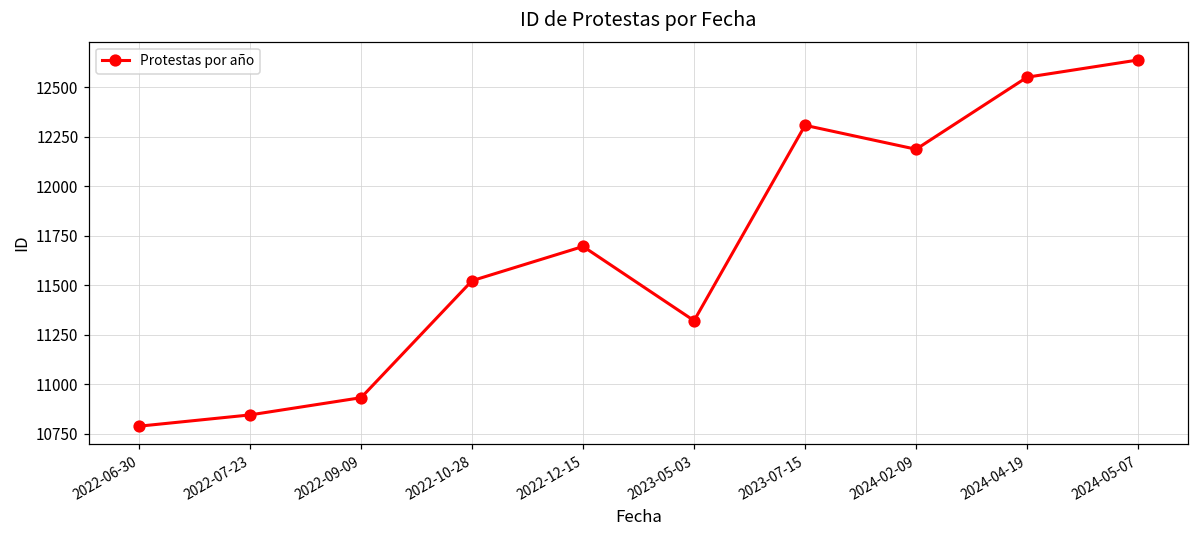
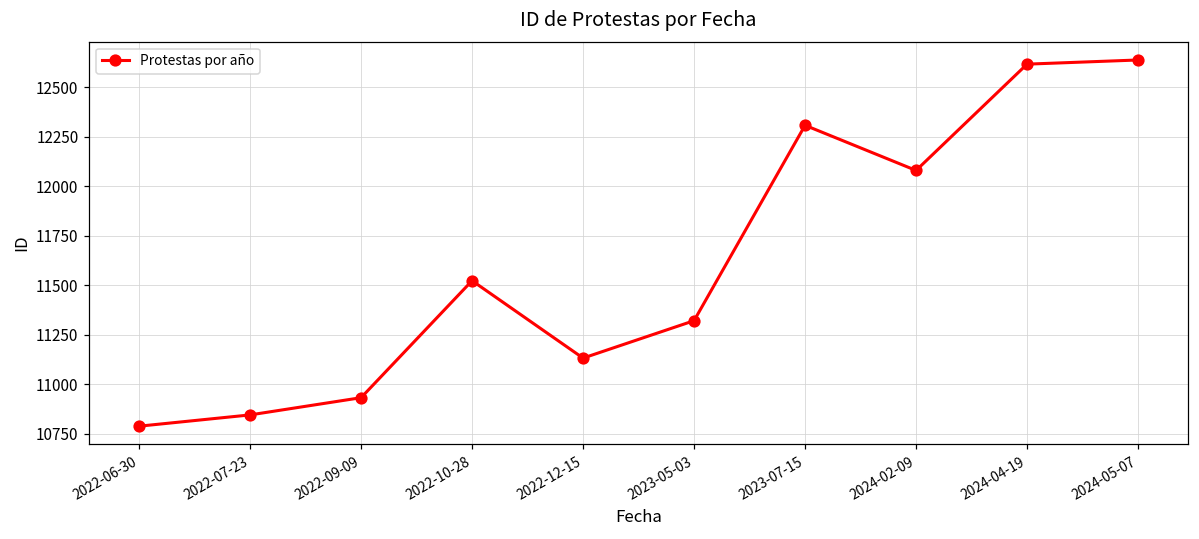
  {
    "2022-06-30": 10790,
    "2022-07-23": 10840,
    "2022-09-09": 10930,
    "2022-10-28": 11520,
-   "2022-12-15": 11700,
+   "2022-12-15": 11130,
    "2023-05-03": 11320,
    "2023-07-15": 12310,
-   "2024-02-09": 12190,
-   "2024-04-19": 12550,
+   "2024-02-09": 12080,
+   "2024-04-19": 12620,
    "2024-05-07": 12640
  }
